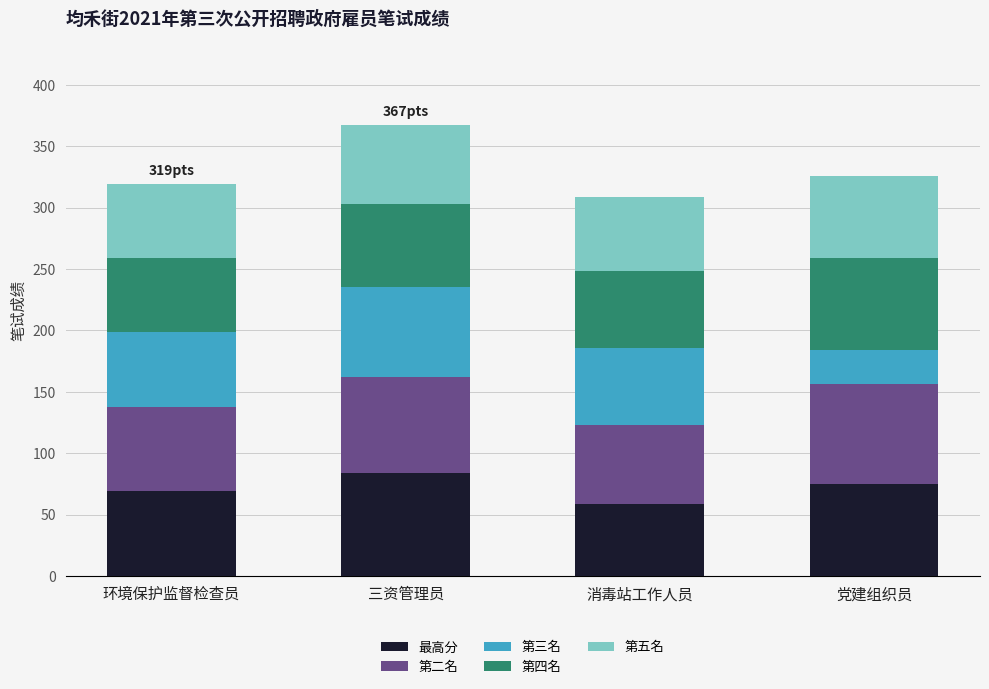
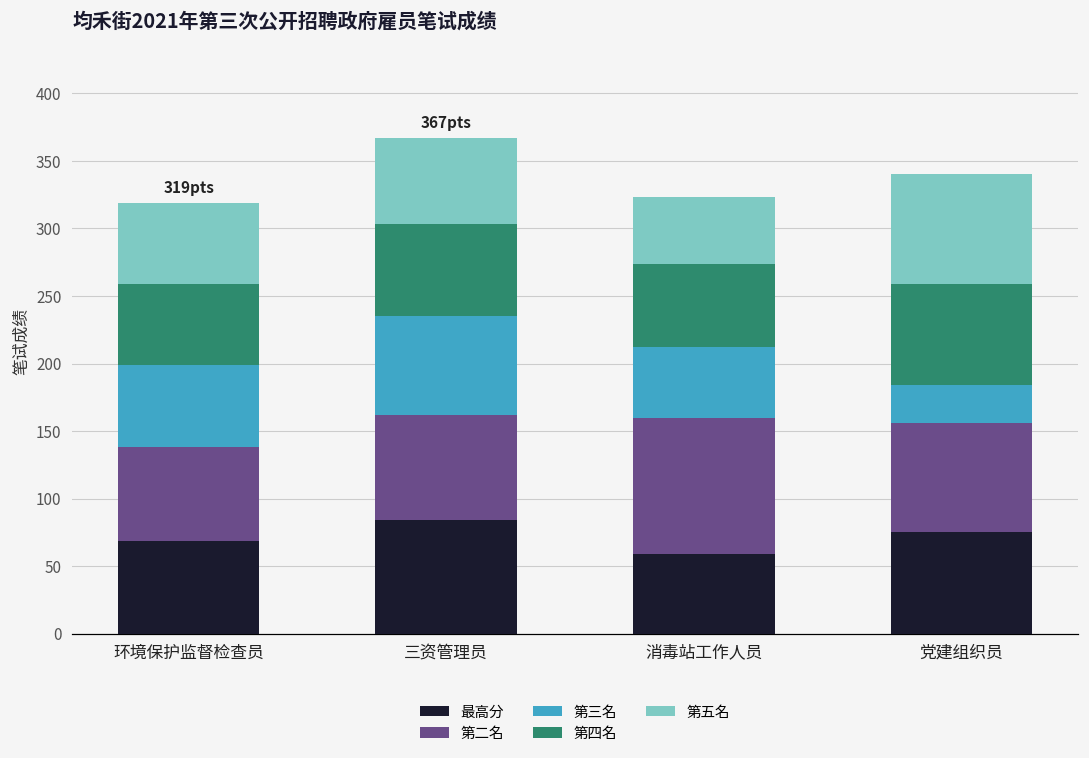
  {
    "最高分": {
      "环境保护监督检查员": 69,
      "三资管理员": 84,
      "消毒站工作人员": 59,
      "党建组织员": 75
    },
    "第二名": {
      "环境保护监督检查员": 69,
      "三资管理员": 78,
-     "消毒站工作人员": 64,
+     "消毒站工作人员": 101,
      "党建组织员": 81
    },
    "第三名": {
      "环境保护监督检查员": 61,
      "三资管理员": 73,
-     "消毒站工作人员": 63,
+     "消毒站工作人员": 52,
      "党建组织员": 28
    },
    "第四名": {
      "环境保护监督检查员": 60,
      "三资管理员": 68,
      "消毒站工作人员": 62,
      "党建组织员": 75
    },
    "第五名": {
-     "消毒站工作人员": 61,
-     "党建组织员": 67
+     "消毒站工作人员": 49,
+     "党建组织员": 81
    }
  }
